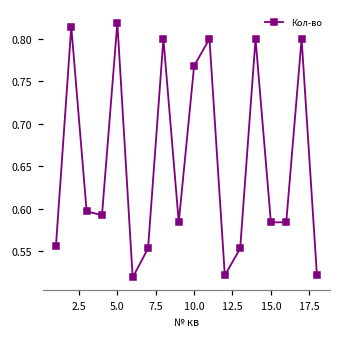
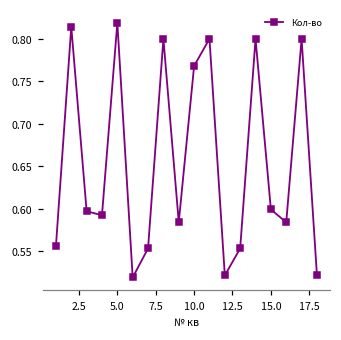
  {
    "5.0": 0.82,
    "10.0": 0.77,
-   "15.0": 0.58
+   "15.0": 0.60
  }
